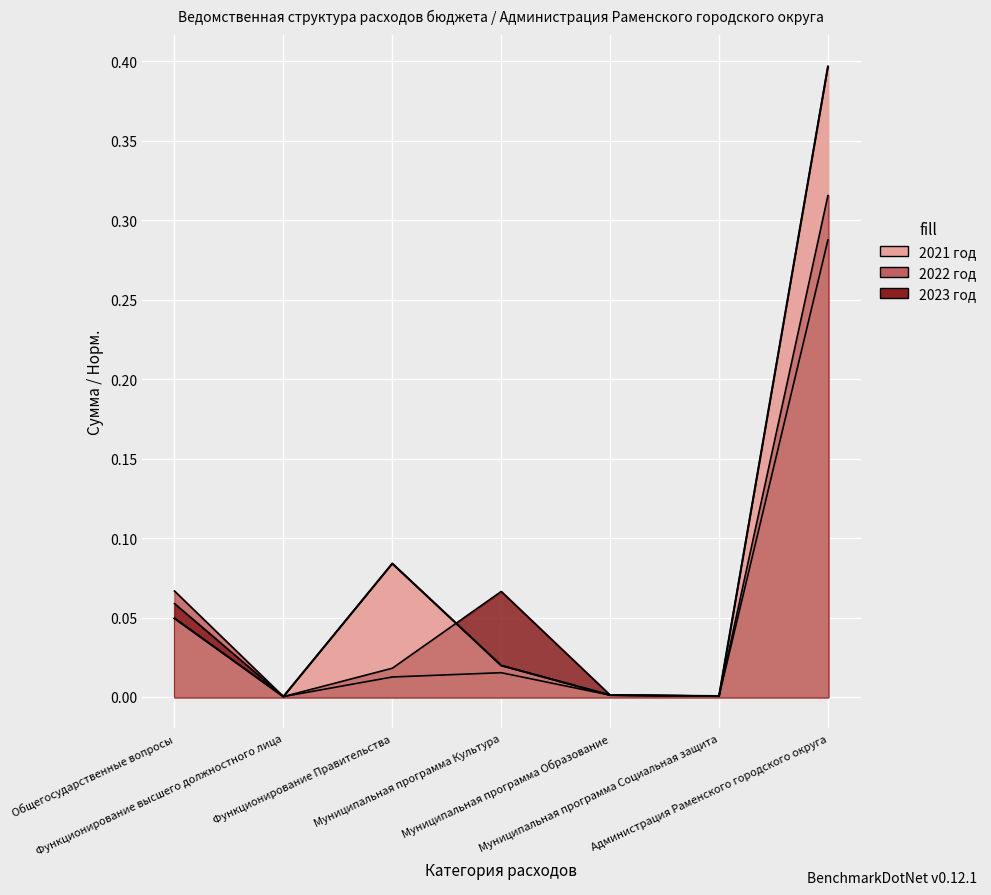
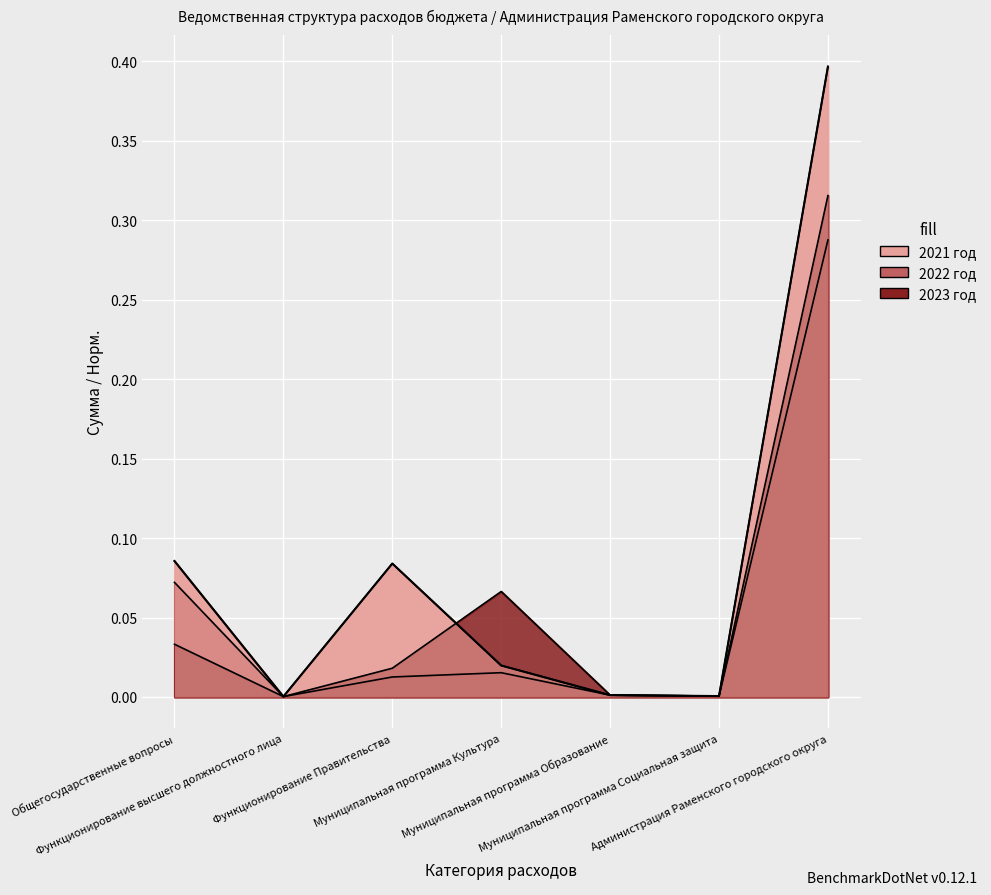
  {
    "2021 год": {
-     "Общегосударственные вопросы": 0.049,
+     "Общегосударственные вопросы": 0.086,
      "Функционирование Правительства": 0.084,
      "Муниципальная программа Культура": 0.020,
      "Администрация Раменского городского округа": 0.397
    },
    "2022 год": {
-     "Общегосударственные вопросы": 0.067,
+     "Общегосударственные вопросы": 0.072,
      "Функционирование Правительства": 0.013,
      "Муниципальная программа Культура": 0.015,
      "Администрация Раменского городского округа": 0.288
    },
    "2023 год": {
-     "Общегосударственные вопросы": 0.059,
+     "Общегосударственные вопросы": 0.033,
      "Функционирование Правительства": 0.018,
      "Муниципальная программа Культура": 0.066,
      "Администрация Раменского городского округа": 0.316
    }
  }
